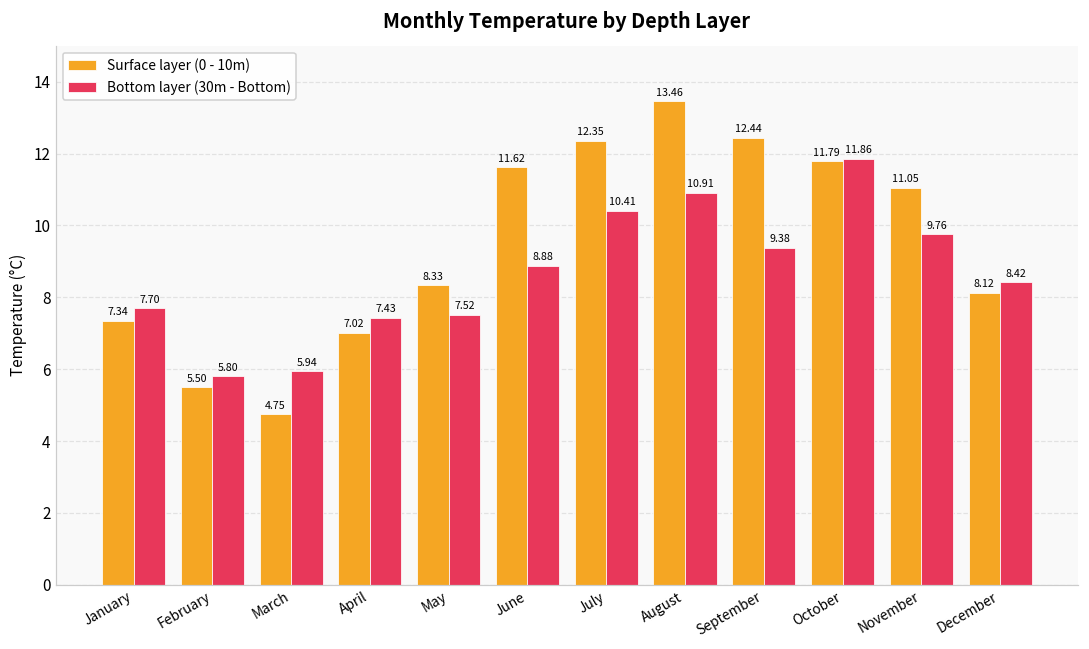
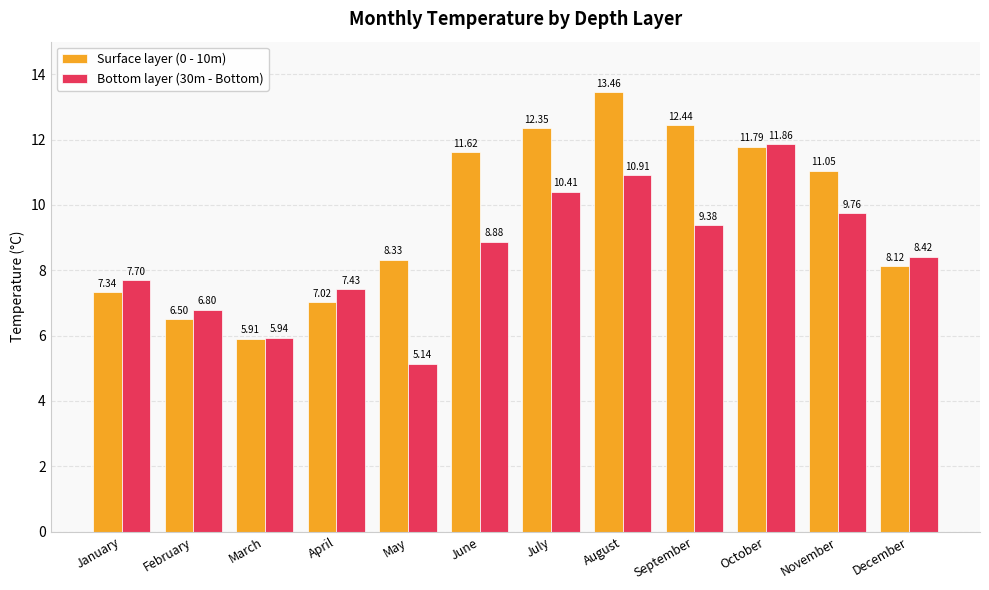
  {
    "Surface layer (0 - 10m)": {
      "January": 7.34,
-     "February": 5.50,
-     "March": 4.75,
+     "February": 6.50,
+     "March": 5.91,
      "April": 7.02,
      "May": 8.33,
      "June": 11.62,
      "July": 12.35,
      "August": 13.46,
      "September": 12.44,
      "October": 11.79,
      "November": 11.05,
      "December": 8.12
    },
    "Bottom layer (30m - Bottom)": {
      "January": 7.70,
-     "February": 5.80,
+     "February": 6.80,
      "March": 5.94,
      "April": 7.43,
-     "May": 7.52,
+     "May": 5.14,
      "June": 8.88,
      "July": 10.41,
      "August": 10.91,
      "September": 9.38,
      "October": 11.86,
      "November": 9.76,
      "December": 8.42
    }
  }
